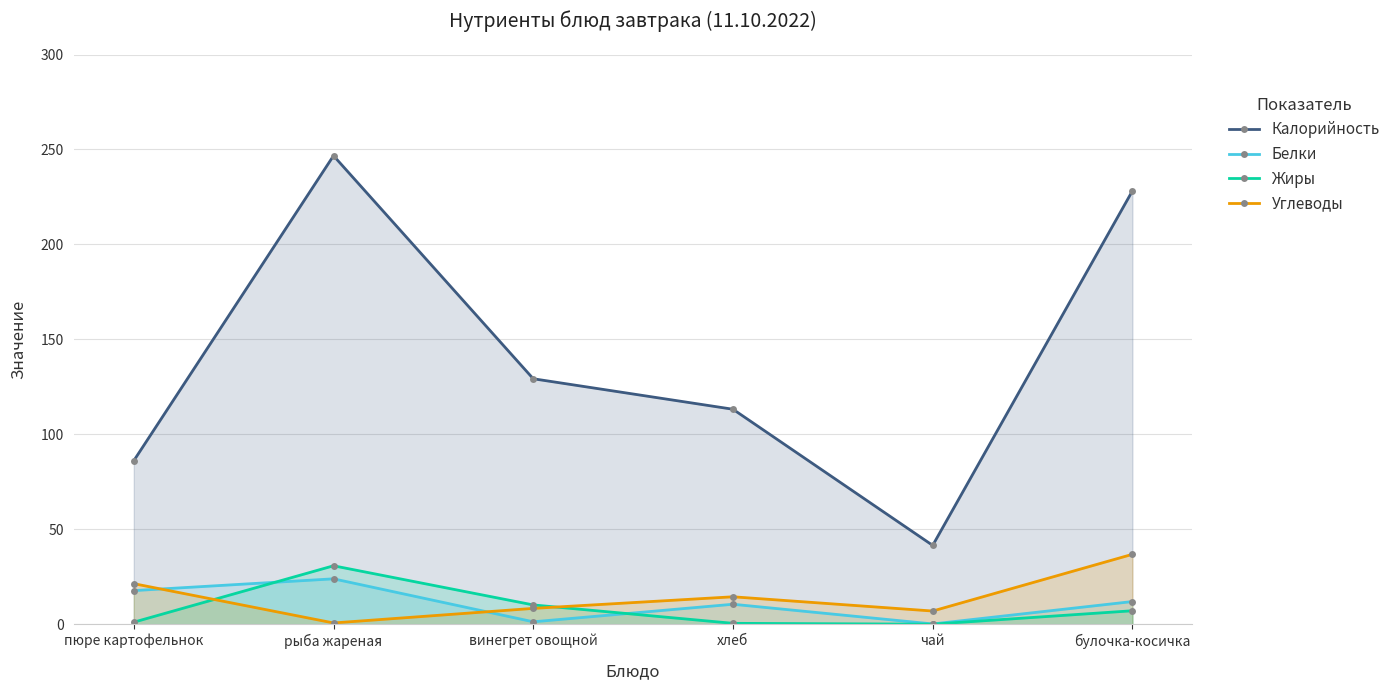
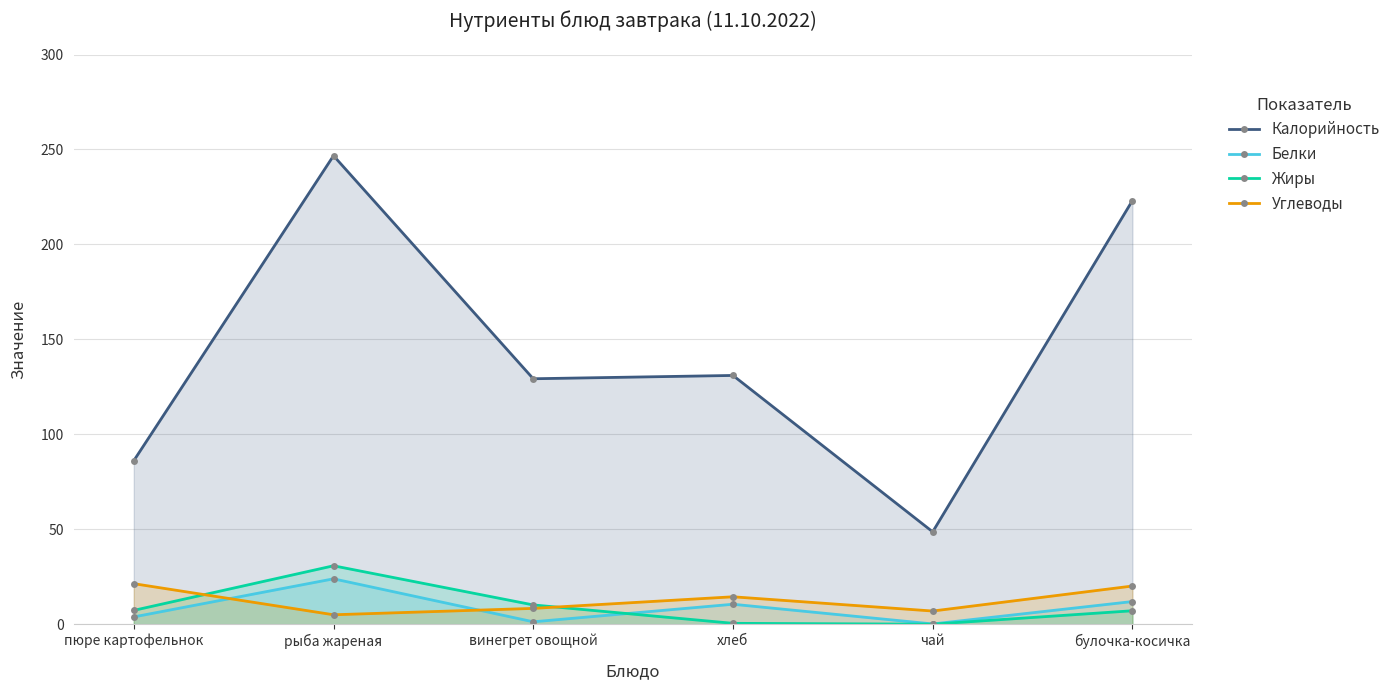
  {
    "Калорийность": {
      "пюре картофельнок": 86,
      "рыба жареная": 247,
      "винегрет овощной": 129,
-     "хлеб": 113,
-     "чай": 42,
-     "булочка-косичка": 228
+     "хлеб": 131,
+     "чай": 49,
+     "булочка-косичка": 223
    },
    "Белки": {
-     "пюре картофельнок": 18,
+     "пюре картофельнок": 4,
      "рыба жареная": 24,
      "винегрет овощной": 1,
      "хлеб": 11,
      "булочка-косичка": 12
    },
    "Жиры": {
-     "пюре картофельнок": 1,
+     "пюре картофельнок": 7,
      "рыба жареная": 31,
      "винегрет овощной": 10,
      "хлеб": 0,
      "булочка-косичка": 7
    },
    "Углеводы": {
      "пюре картофельнок": 21,
-     "рыба жареная": 1,
+     "рыба жареная": 5,
      "винегрет овощной": 8,
      "хлеб": 14,
      "чай": 7,
-     "булочка-косичка": 37
+     "булочка-косичка": 20
    }
  }
